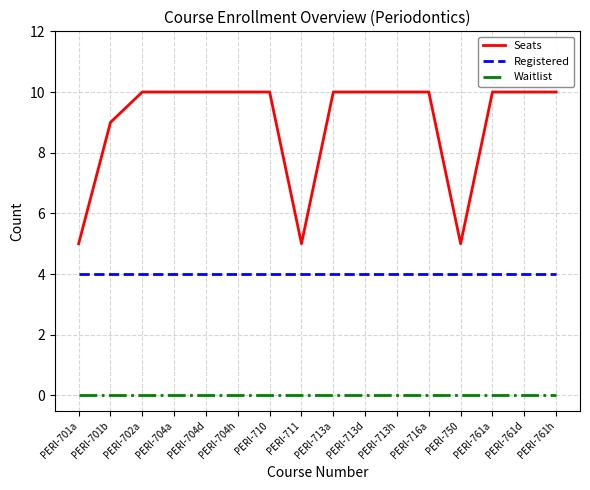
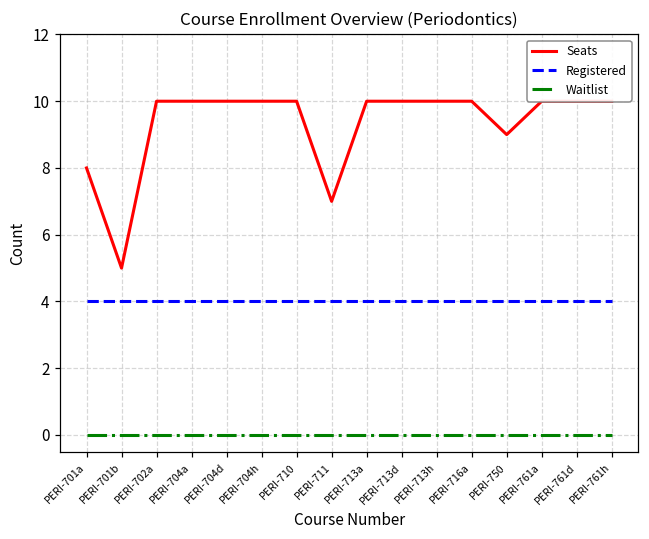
  {
    "Seats": {
-     "PERI-701a": 5,
-     "PERI-701b": 9,
+     "PERI-701a": 8,
+     "PERI-701b": 5,
      "PERI-702a": 10,
      "PERI-704a": 10,
      "PERI-704d": 10,
      "PERI-704h": 10,
      "PERI-710": 10,
-     "PERI-711": 5,
+     "PERI-711": 7,
      "PERI-713a": 10,
      "PERI-713d": 10,
      "PERI-713h": 10,
      "PERI-716a": 10,
-     "PERI-750": 5,
+     "PERI-750": 9,
      "PERI-761a": 10,
      "PERI-761d": 10,
      "PERI-761h": 10
    },
    "Registered": {
      "PERI-701a": 4,
      "PERI-701b": 4,
      "PERI-702a": 4,
      "PERI-704a": 4,
      "PERI-704d": 4,
      "PERI-704h": 4,
      "PERI-710": 4,
      "PERI-711": 4,
      "PERI-713a": 4,
      "PERI-713d": 4,
      "PERI-713h": 4,
      "PERI-716a": 4,
      "PERI-750": 4,
      "PERI-761a": 4,
      "PERI-761d": 4,
      "PERI-761h": 4
    },
    "Waitlist": {
      "PERI-701a": 0,
      "PERI-701b": 0,
      "PERI-702a": 0,
      "PERI-704a": 0,
      "PERI-704d": 0,
      "PERI-704h": 0,
      "PERI-710": 0,
      "PERI-711": 0,
      "PERI-713a": 0,
      "PERI-713d": 0,
      "PERI-713h": 0,
      "PERI-716a": 0,
      "PERI-750": 0,
      "PERI-761a": 0,
      "PERI-761d": 0,
      "PERI-761h": 0
    }
  }
